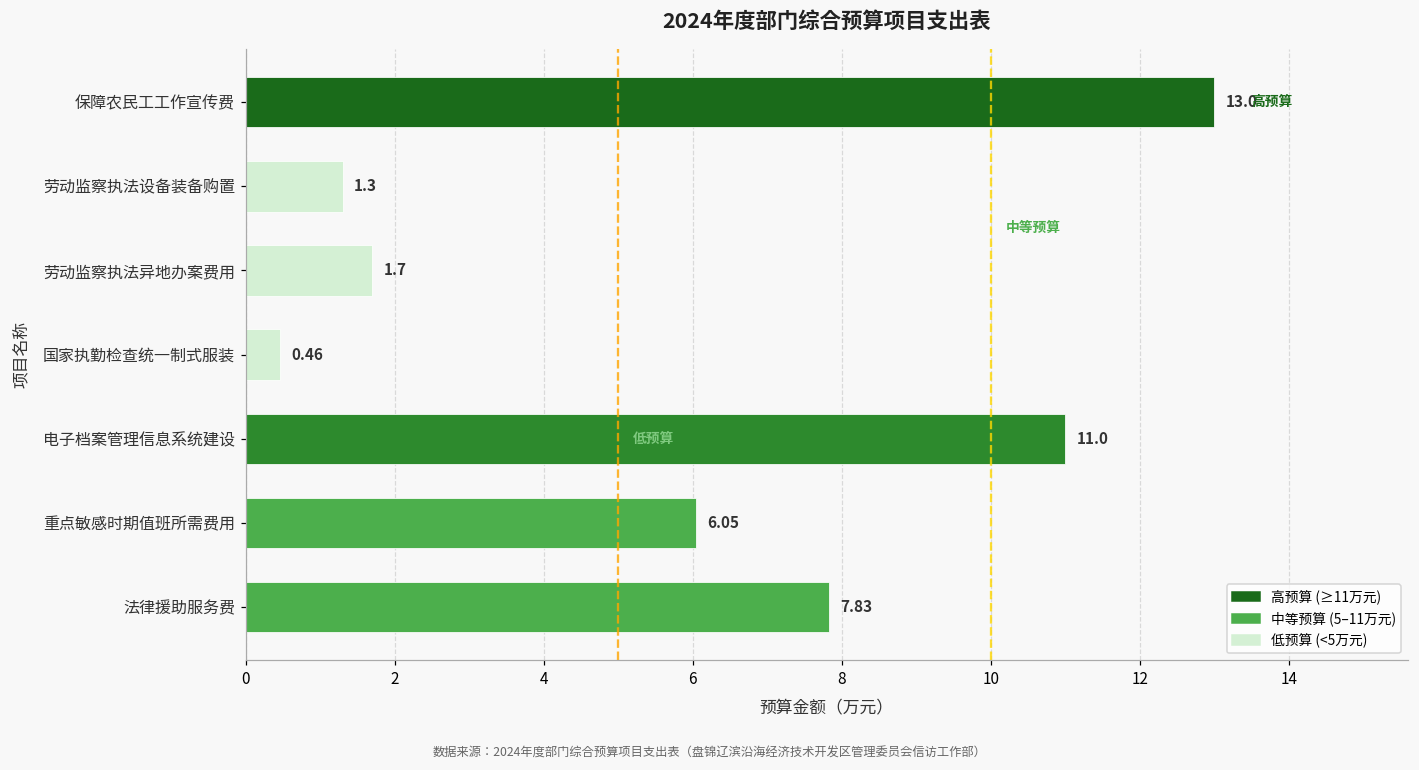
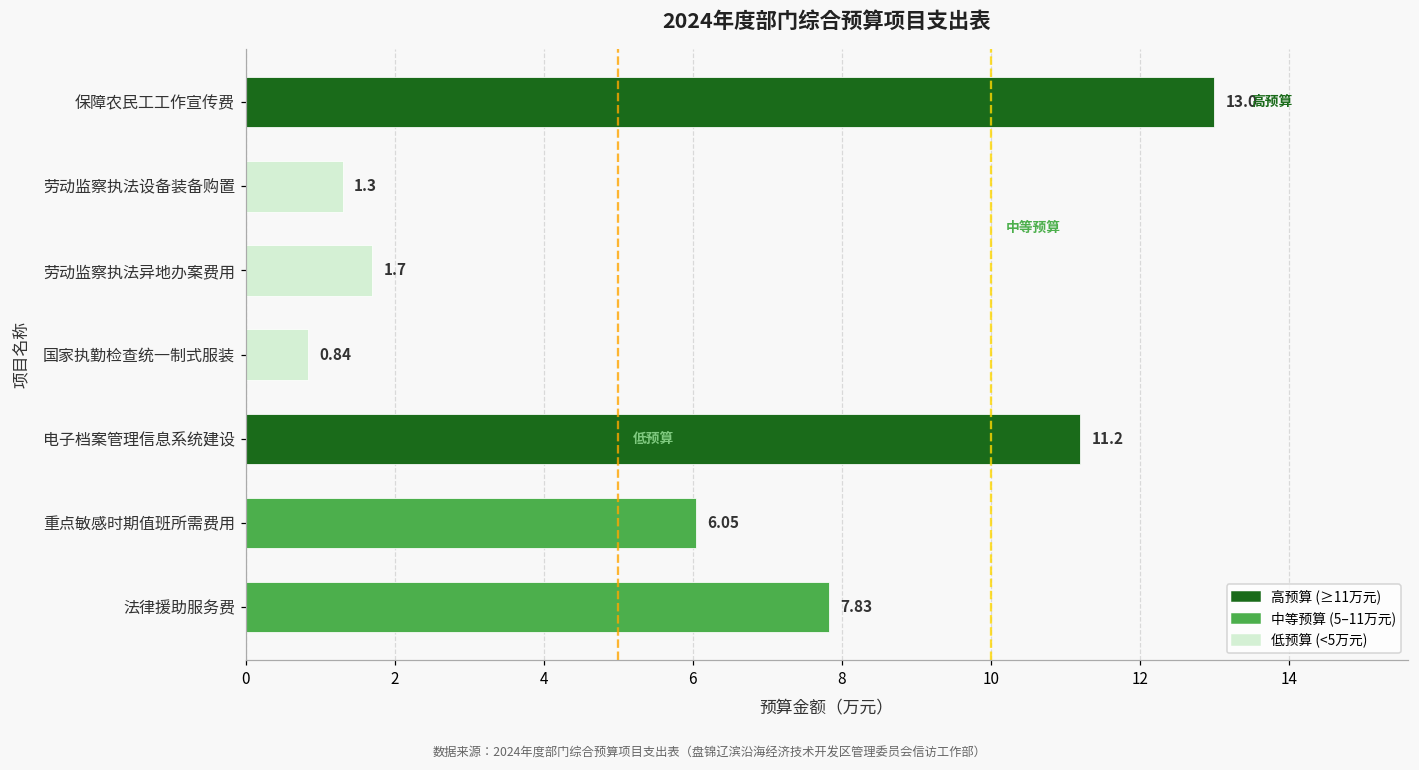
  {
    "劳动监察执法设备装备购置": 1.3,
    "劳动监察执法异地办案费用": 1.7,
-   "国家执勤检查统一制式服装": 0.46,
-   "电子档案管理信息系统建设": 11.0,
+   "国家执勤检查统一制式服装": 0.84,
+   "电子档案管理信息系统建设": 11.2,
    "重点敏感时期值班所需费用": 6.05,
    "法律援助服务费": 7.83
  }
